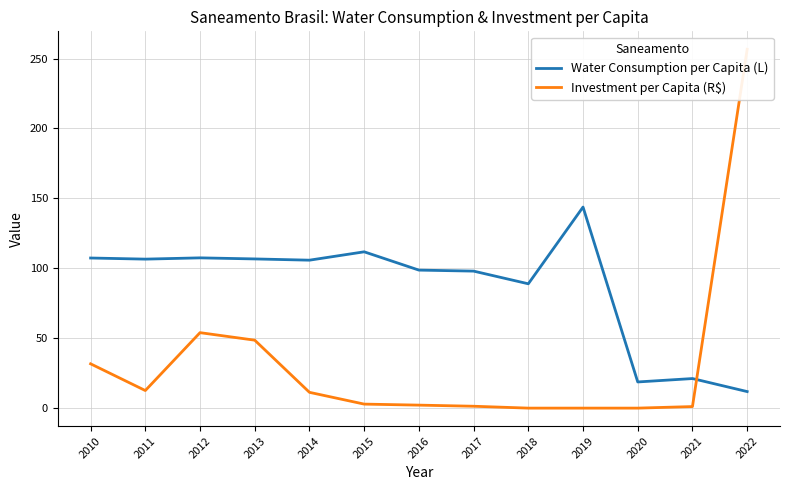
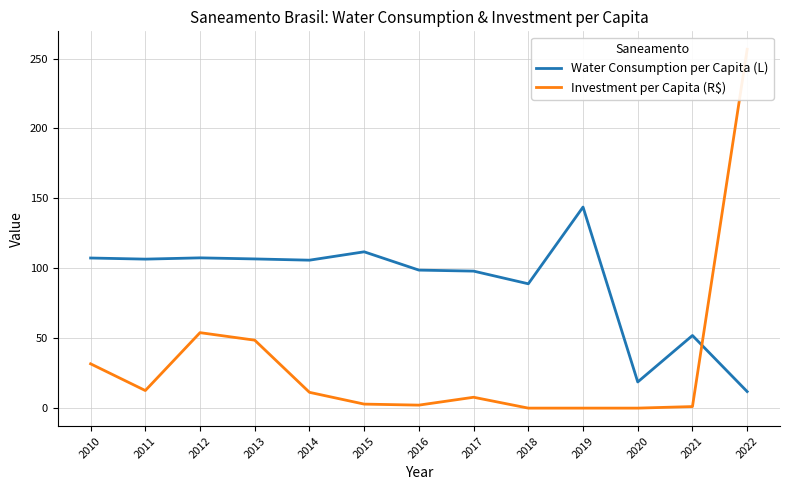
  {
    "Water Consumption per Capita (L)": {
      "2010": 107,
      "2011": 107,
      "2012": 107,
      "2013": 107,
      "2014": 106,
      "2015": 112,
      "2016": 99,
      "2017": 98,
      "2018": 89,
      "2019": 144,
      "2020": 19,
-     "2021": 21,
+     "2021": 52,
      "2022": 12
    },
    "Investment per Capita (R$)": {
      "2010": 32,
      "2011": 13,
      "2012": 54,
      "2013": 49,
      "2014": 11,
      "2015": 3,
      "2016": 2,
-     "2017": 1,
+     "2017": 8,
      "2018": 0,
      "2019": 0,
      "2020": 0,
      "2021": 1
    }
  }
